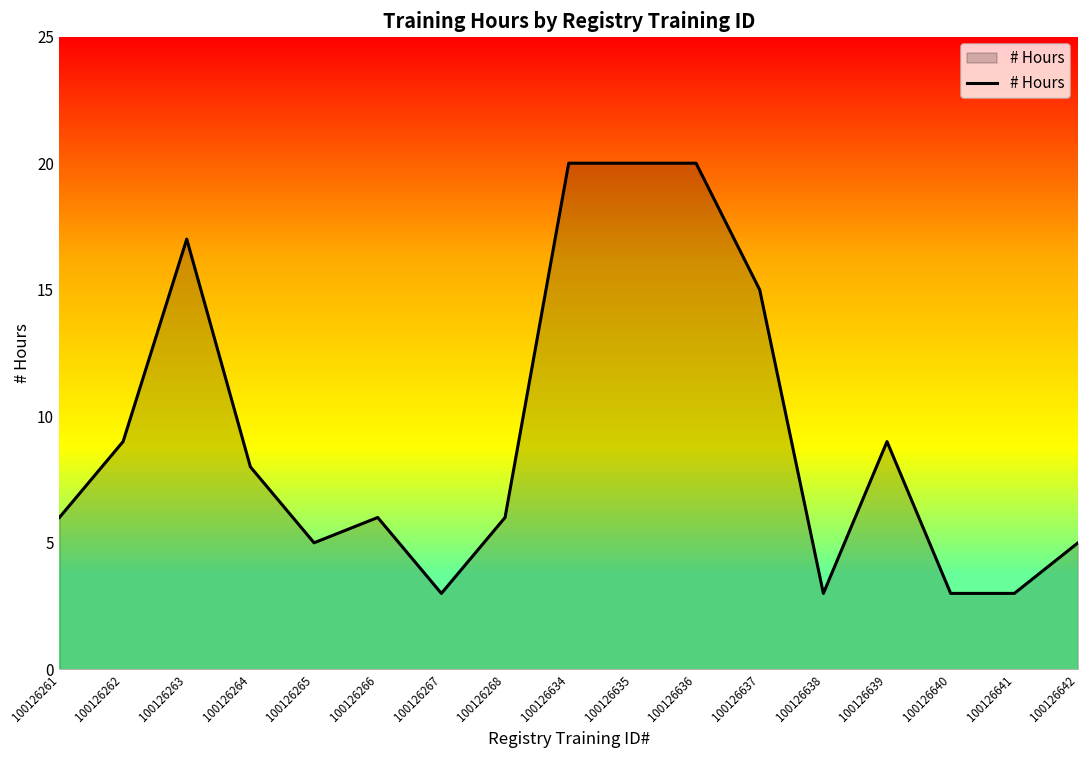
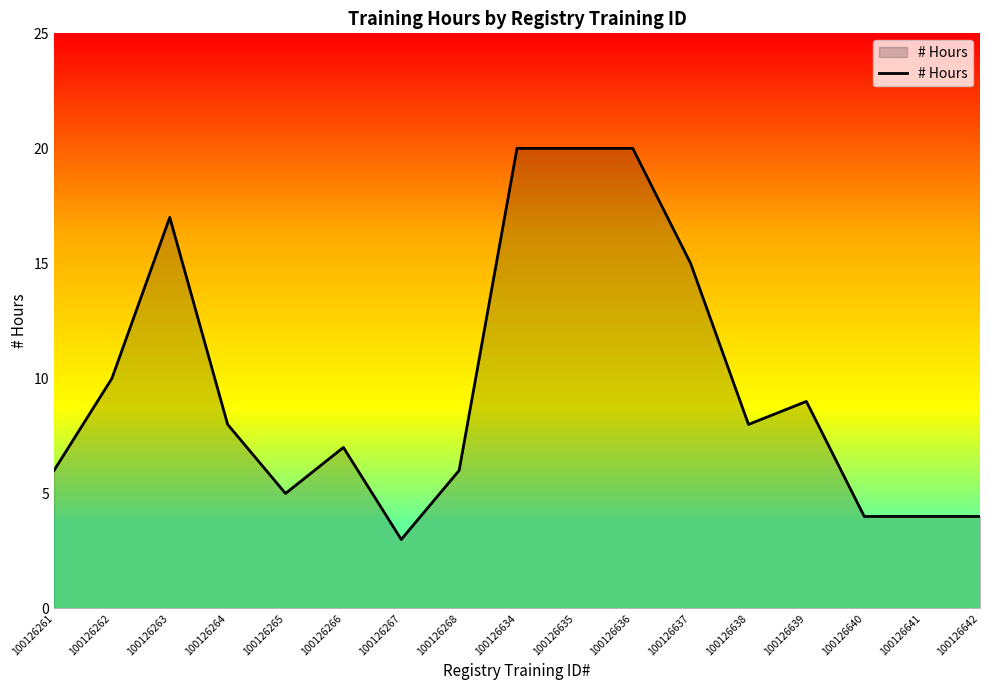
  {
    "100126261": 6,
-   "100126262": 9,
+   "100126262": 10,
    "100126263": 17,
    "100126264": 8,
    "100126265": 5,
-   "100126266": 6,
+   "100126266": 7,
    "100126267": 3,
    "100126268": 6,
    "100126634": 20,
    "100126635": 20,
    "100126636": 20,
    "100126637": 15,
-   "100126638": 3,
+   "100126638": 8,
    "100126639": 9,
-   "100126640": 3,
-   "100126641": 3,
-   "100126642": 5
+   "100126640": 4,
+   "100126641": 4,
+   "100126642": 4
  }
